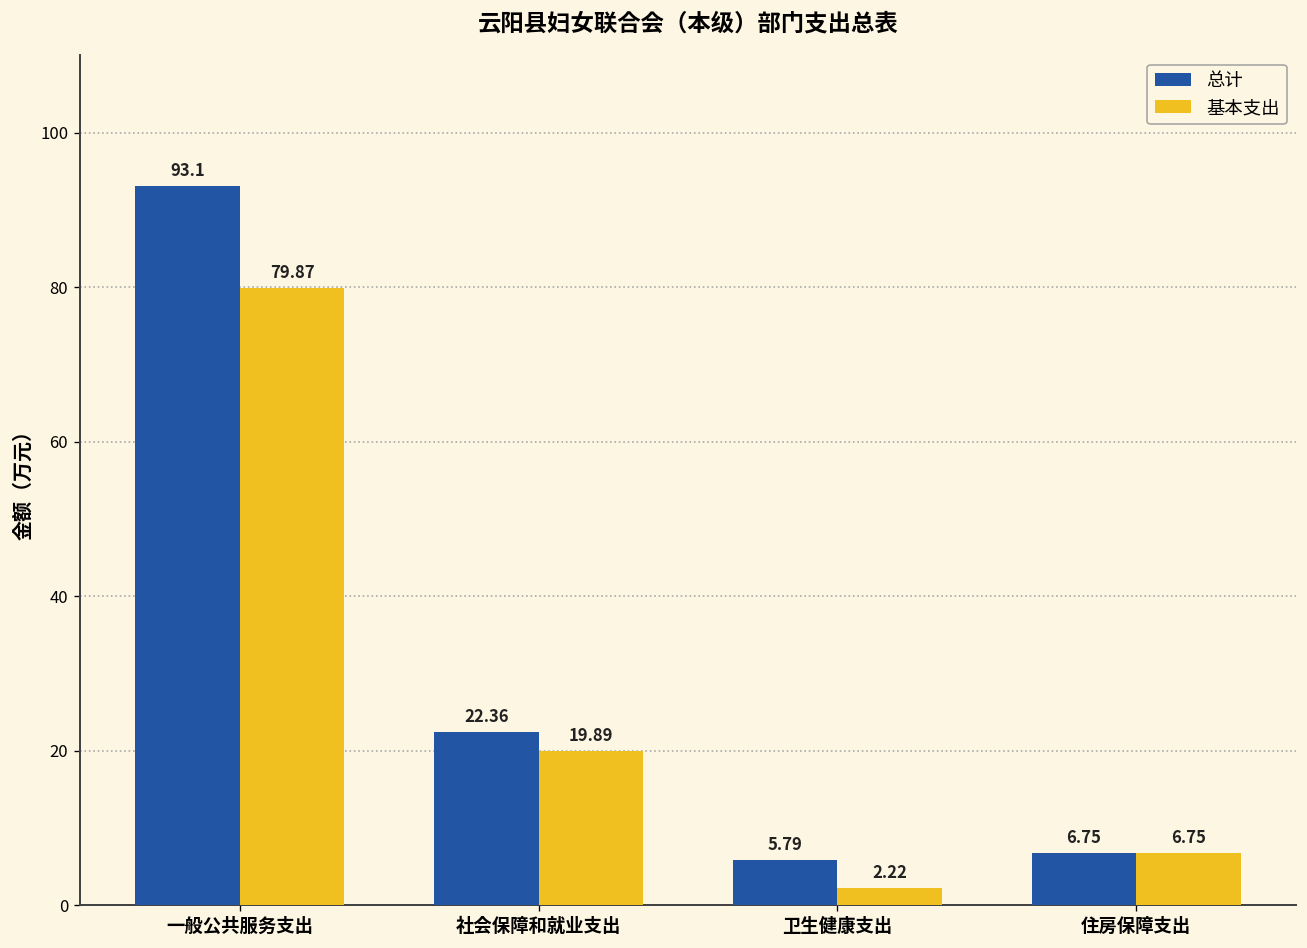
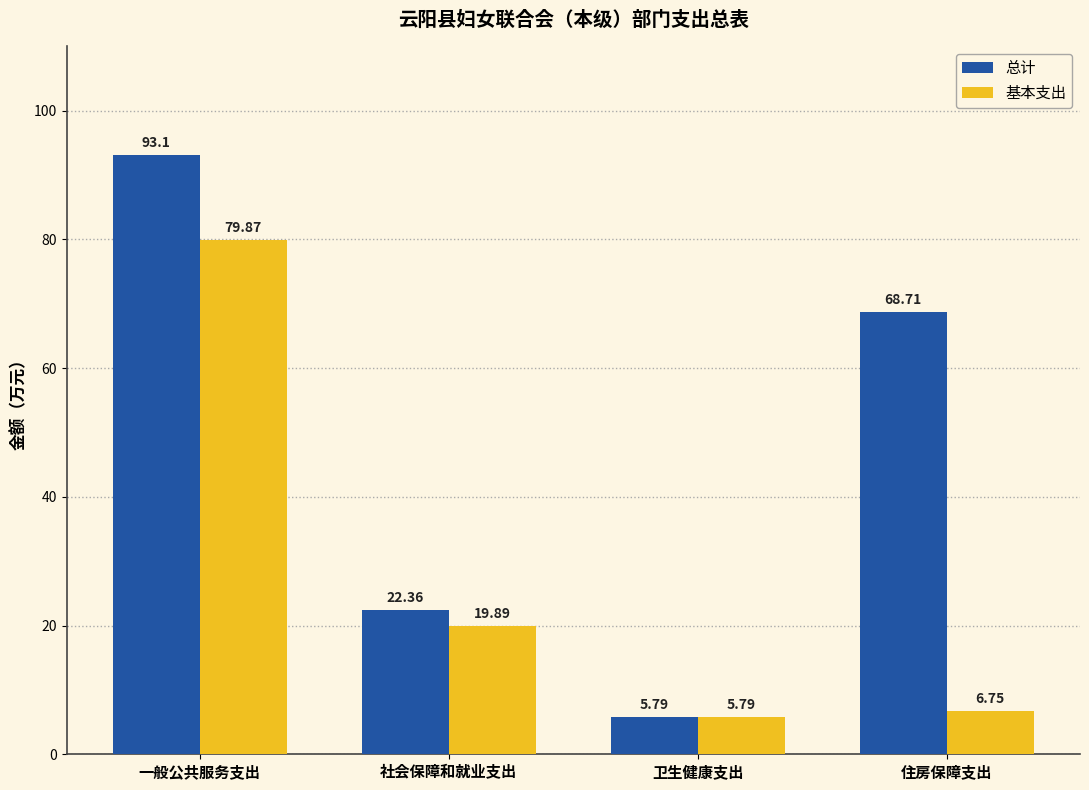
  {
    "总计": {
      "一般公共服务支出": 93.1,
      "社会保障和就业支出": 22.36,
      "卫生健康支出": 5.79,
-     "住房保障支出": 6.75
+     "住房保障支出": 68.71
    },
    "基本支出": {
      "一般公共服务支出": 79.87,
      "社会保障和就业支出": 19.89,
-     "卫生健康支出": 2.22,
+     "卫生健康支出": 5.79,
      "住房保障支出": 6.75
    }
  }
